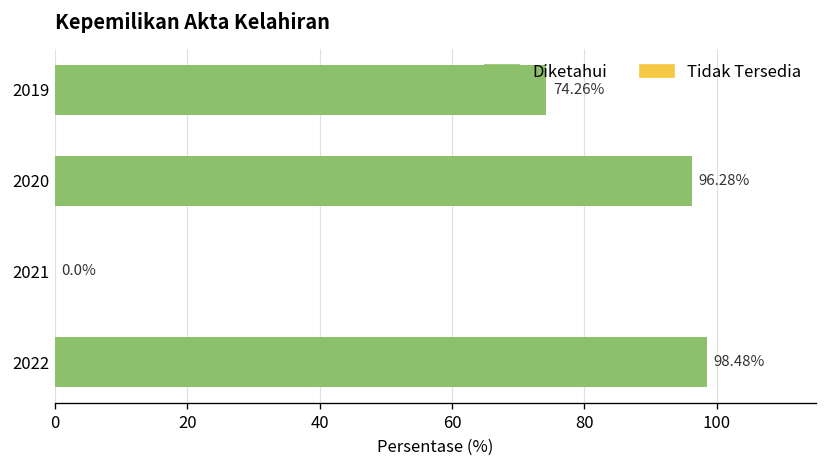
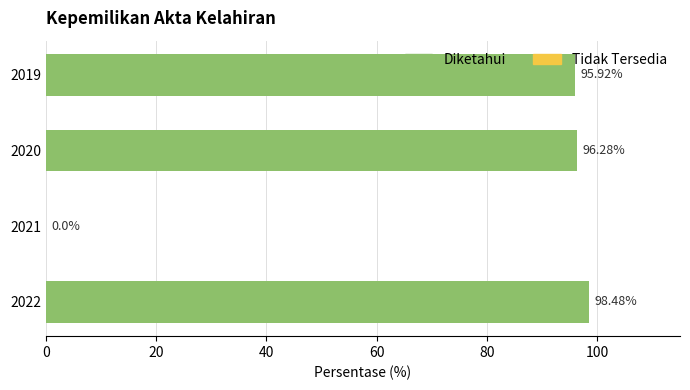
  {
-   "2019": "74.26%",
+   "2019": "95.92%",
    "2020": "96.28%",
    "2021": "0.0%",
    "2022": "98.48%"
  }
